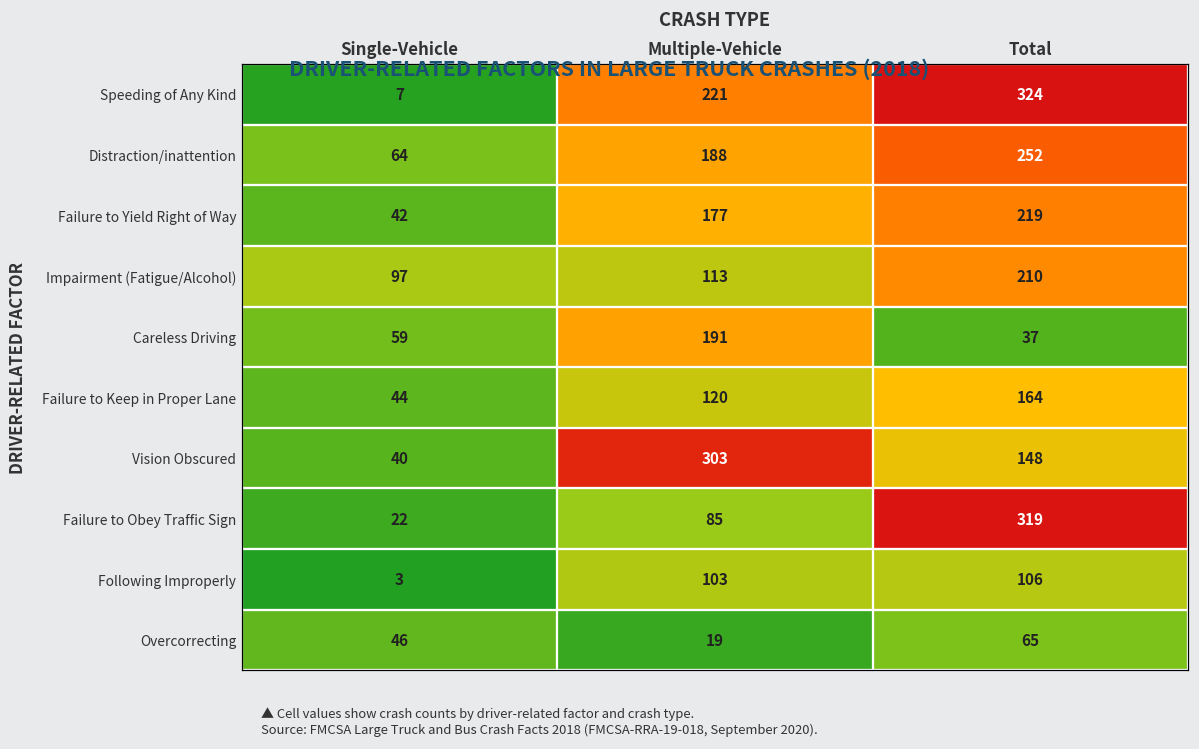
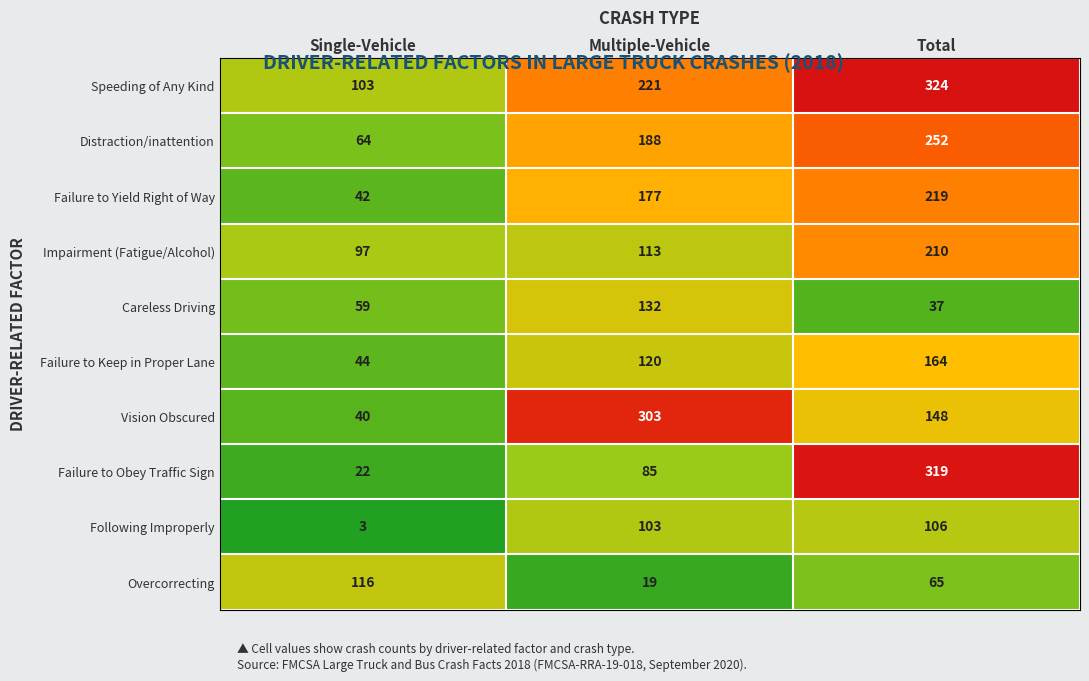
  {
    "Speeding of Any Kind": {
-     "Single-Vehicle": 7,
+     "Single-Vehicle": 103,
      "Multiple-Vehicle": 221,
      "Total": 324
    },
    "Distraction/inattention": {
      "Single-Vehicle": 64,
      "Multiple-Vehicle": 188,
      "Total": 252
    },
    "Failure to Yield Right of Way": {
      "Single-Vehicle": 42,
      "Multiple-Vehicle": 177,
      "Total": 219
    },
    "Impairment (Fatigue/Alcohol)": {
      "Single-Vehicle": 97,
      "Multiple-Vehicle": 113,
      "Total": 210
    },
    "Careless Driving": {
      "Single-Vehicle": 59,
-     "Multiple-Vehicle": 191,
+     "Multiple-Vehicle": 132,
      "Total": 37
    },
    "Failure to Keep in Proper Lane": {
      "Single-Vehicle": 44,
      "Multiple-Vehicle": 120,
      "Total": 164
    },
    "Vision Obscured": {
      "Single-Vehicle": 40,
      "Multiple-Vehicle": 303,
      "Total": 148
    },
    "Failure to Obey Traffic Sign": {
      "Single-Vehicle": 22,
      "Multiple-Vehicle": 85,
      "Total": 319
    },
    "Following Improperly": {
      "Single-Vehicle": 3,
      "Multiple-Vehicle": 103,
      "Total": 106
    },
    "Overcorrecting": {
-     "Single-Vehicle": 46,
+     "Single-Vehicle": 116,
      "Multiple-Vehicle": 19,
      "Total": 65
    }
  }
